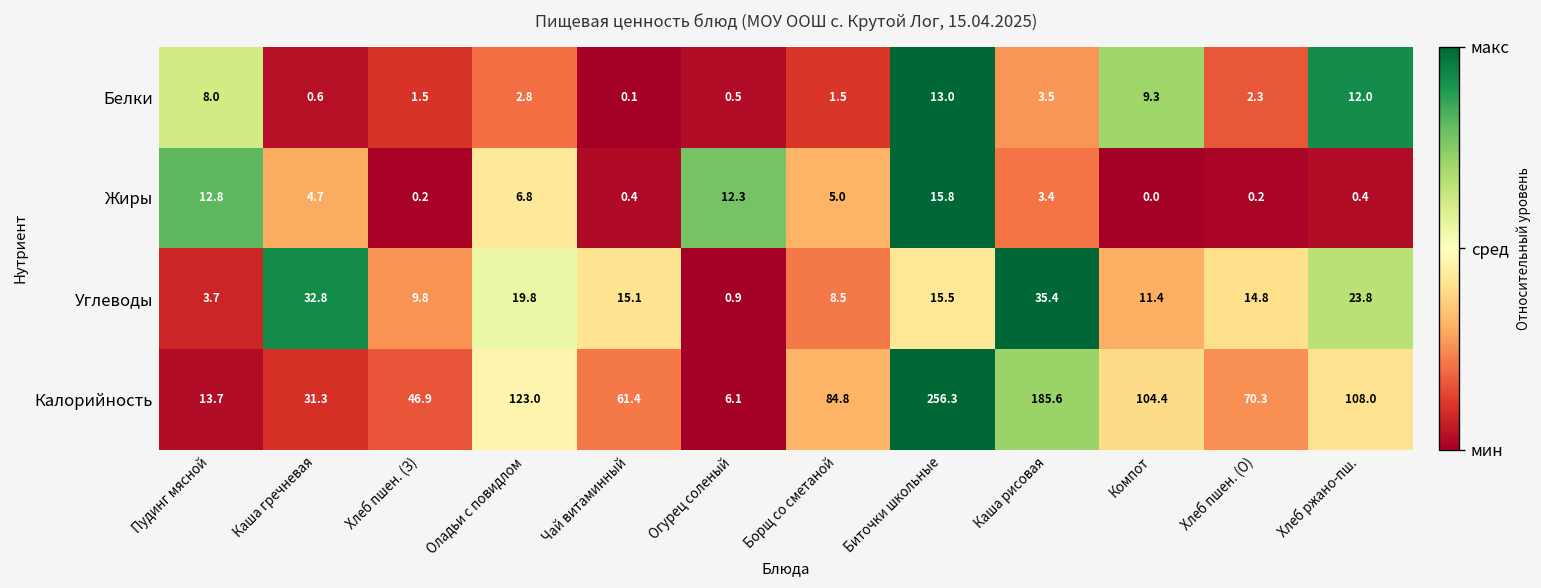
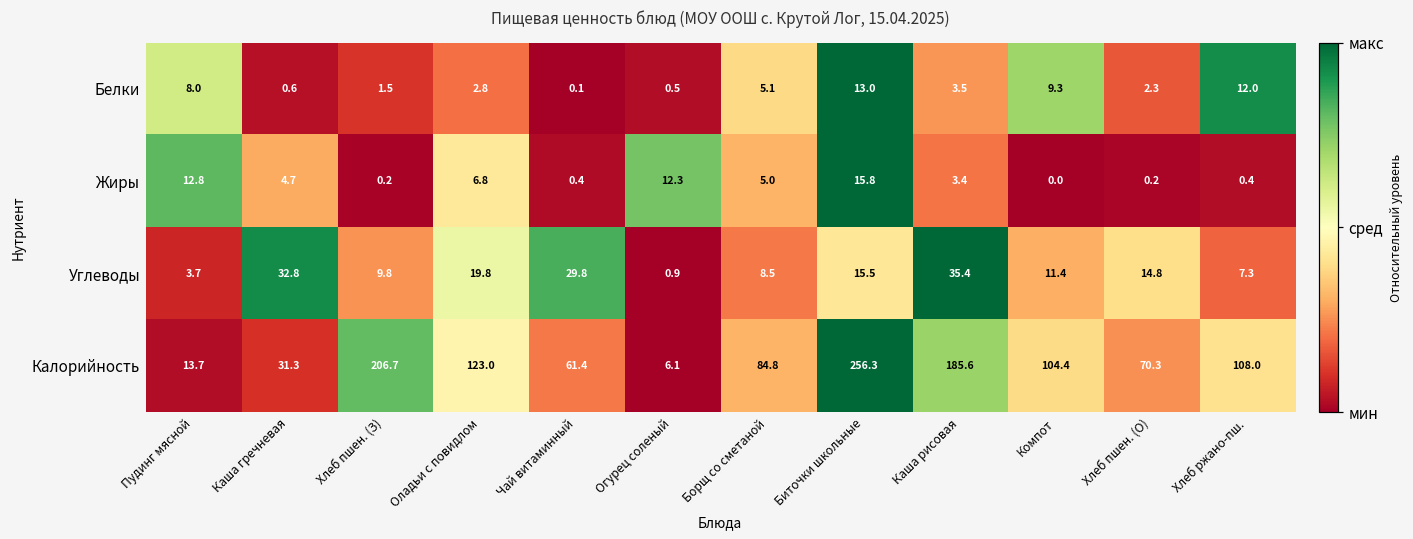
  {
    "Белки": {
      "Пудинг мясной": 8.0,
      "Каша гречневая": 0.6,
      "Хлеб пшен. (З)": 1.5,
      "Оладьи с повидлом": 2.8,
      "Чай витаминный": 0.1,
      "Огурец соленый": 0.5,
-     "Борщ со сметаной": 1.5,
+     "Борщ со сметаной": 5.1,
      "Биточки школьные": 13.0,
      "Каша рисовая": 3.5,
      "Компот": 9.3,
      "Хлеб пшен. (О)": 2.3,
      "Хлеб ржано-пш.": 12.0
    },
    "Жиры": {
      "Пудинг мясной": 12.8,
      "Каша гречневая": 4.7,
      "Хлеб пшен. (З)": 0.2,
      "Оладьи с повидлом": 6.8,
      "Чай витаминный": 0.4,
      "Огурец соленый": 12.3,
      "Борщ со сметаной": 5.0,
      "Биточки школьные": 15.8,
      "Каша рисовая": 3.4,
      "Компот": 0.0,
      "Хлеб пшен. (О)": 0.2,
      "Хлеб ржано-пш.": 0.4
    },
    "Углеводы": {
      "Пудинг мясной": 3.7,
      "Каша гречневая": 32.8,
      "Хлеб пшен. (З)": 9.8,
      "Оладьи с повидлом": 19.8,
-     "Чай витаминный": 15.1,
+     "Чай витаминный": 29.8,
      "Огурец соленый": 0.9,
      "Борщ со сметаной": 8.5,
      "Биточки школьные": 15.5,
      "Каша рисовая": 35.4,
      "Компот": 11.4,
      "Хлеб пшен. (О)": 14.8,
-     "Хлеб ржано-пш.": 23.8
+     "Хлеб ржано-пш.": 7.3
    },
    "Калорийность": {
      "Пудинг мясной": 13.7,
      "Каша гречневая": 31.3,
-     "Хлеб пшен. (З)": 46.9,
+     "Хлеб пшен. (З)": 206.7,
      "Оладьи с повидлом": 123.0,
      "Чай витаминный": 61.4,
      "Огурец соленый": 6.1,
      "Борщ со сметаной": 84.8,
      "Биточки школьные": 256.3,
      "Каша рисовая": 185.6,
      "Компот": 104.4,
      "Хлеб пшен. (О)": 70.3,
      "Хлеб ржано-пш.": 108.0
    }
  }
